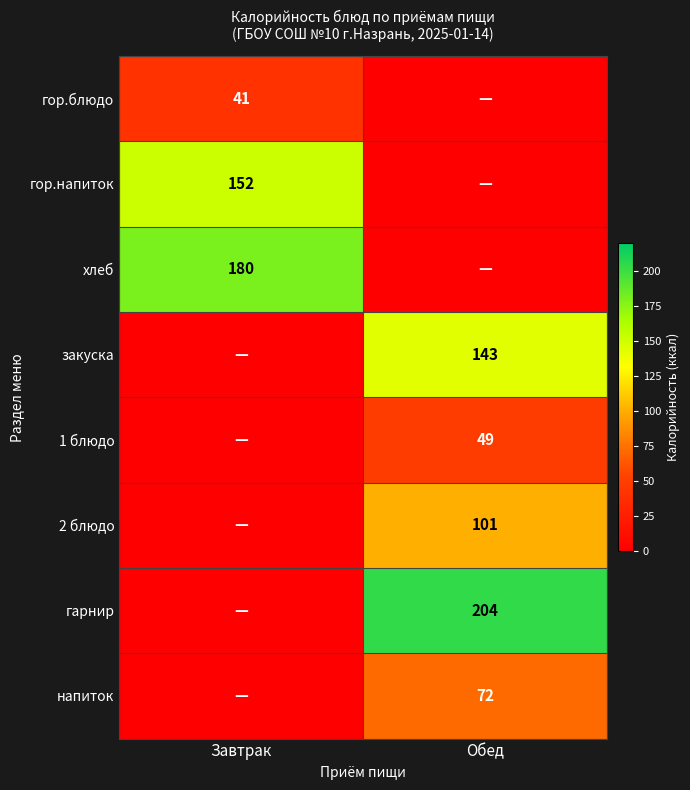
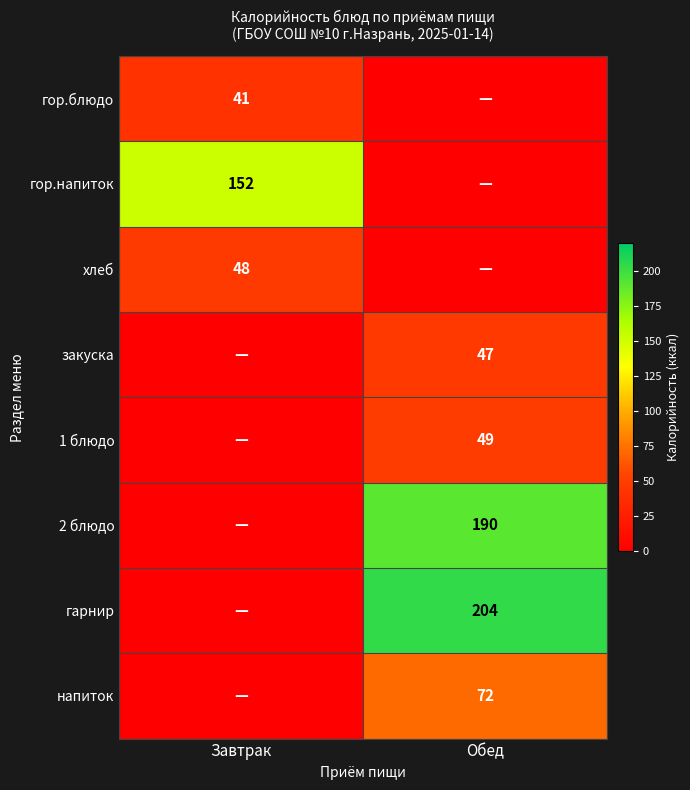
  {
    "гор.блюдо": {
      "Завтрак": 41
    },
    "гор.напиток": {
      "Завтрак": 152
    },
    "хлеб": {
-     "Завтрак": 180
+     "Завтрак": 48
    },
    "закуска": {
-     "Обед": 143
+     "Обед": 47
    },
    "1 блюдо": {
      "Обед": 49
    },
    "2 блюдо": {
-     "Обед": 101
+     "Обед": 190
    },
    "гарнир": {
      "Обед": 204
    },
    "напиток": {
      "Обед": 72
    }
  }
